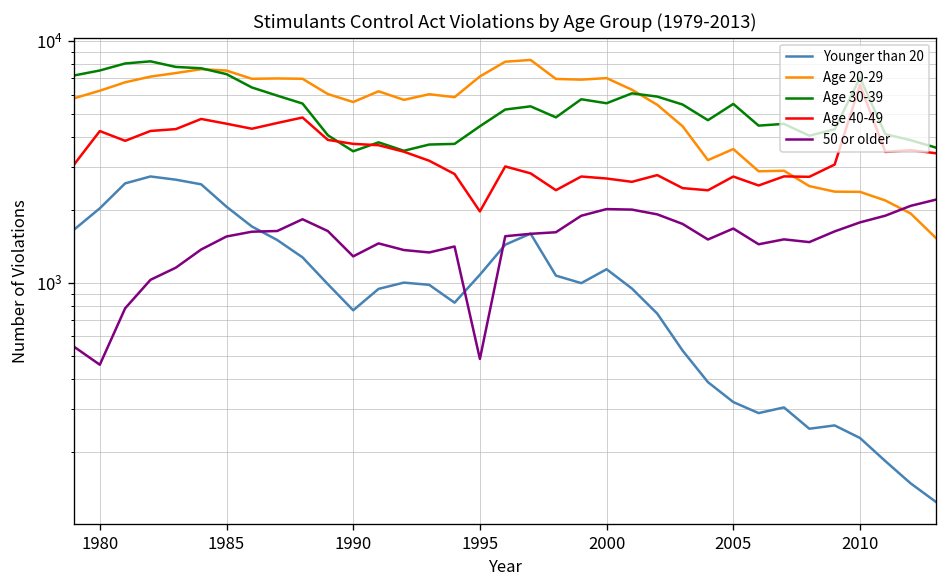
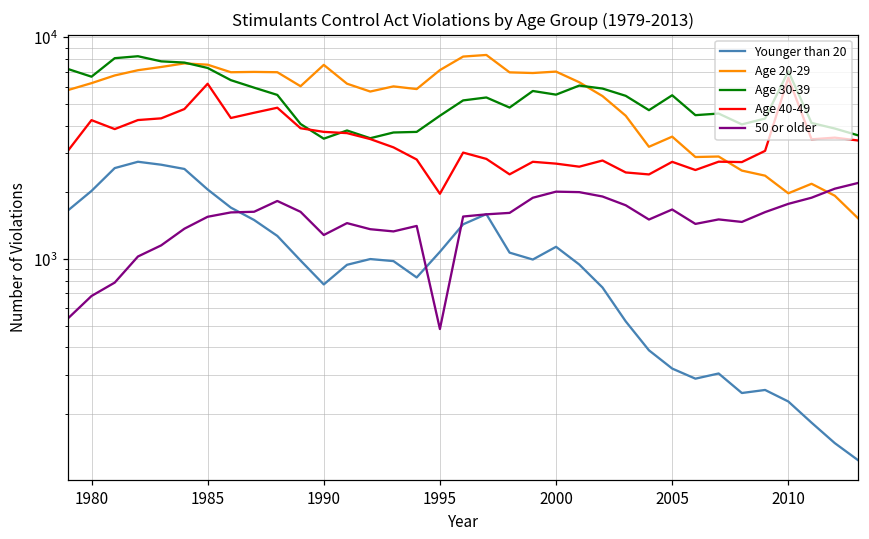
  {
    "Younger than 20": {
      "1980": 2000,
      "1985": 2100,
      "1990": 770,
      "1995": 1100,
      "2000": 1100,
      "2005": 320,
      "2010": 230
    },
    "Age 20-29": {
      "1980": 6200,
      "1985": 7500,
-     "1990": 5600,
+     "1990": 7500,
      "1995": 7100,
      "2000": 7000,
      "2005": 3600,
-     "2010": 2400
+     "2010": 2000
    },
    "Age 30-39": {
-     "1980": 7500,
+     "1980": 6700,
      "1985": 7300,
      "1990": 3500,
      "1995": 4400,
      "2000": 5500,
      "2005": 5500
    },
    "Age 40-49": {
      "1980": 4200,
-     "1985": 4500,
+     "1985": 6200,
      "1990": 3800,
      "1995": 2000,
      "2000": 2700,
      "2005": 2700
    },
    "50 or older": {
-     "1980": 460,
+     "1980": 680,
      "1985": 1600,
      "1990": 1300,
      "1995": 480,
      "2000": 2000,
      "2005": 1700,
      "2010": 1800
    }
  }
